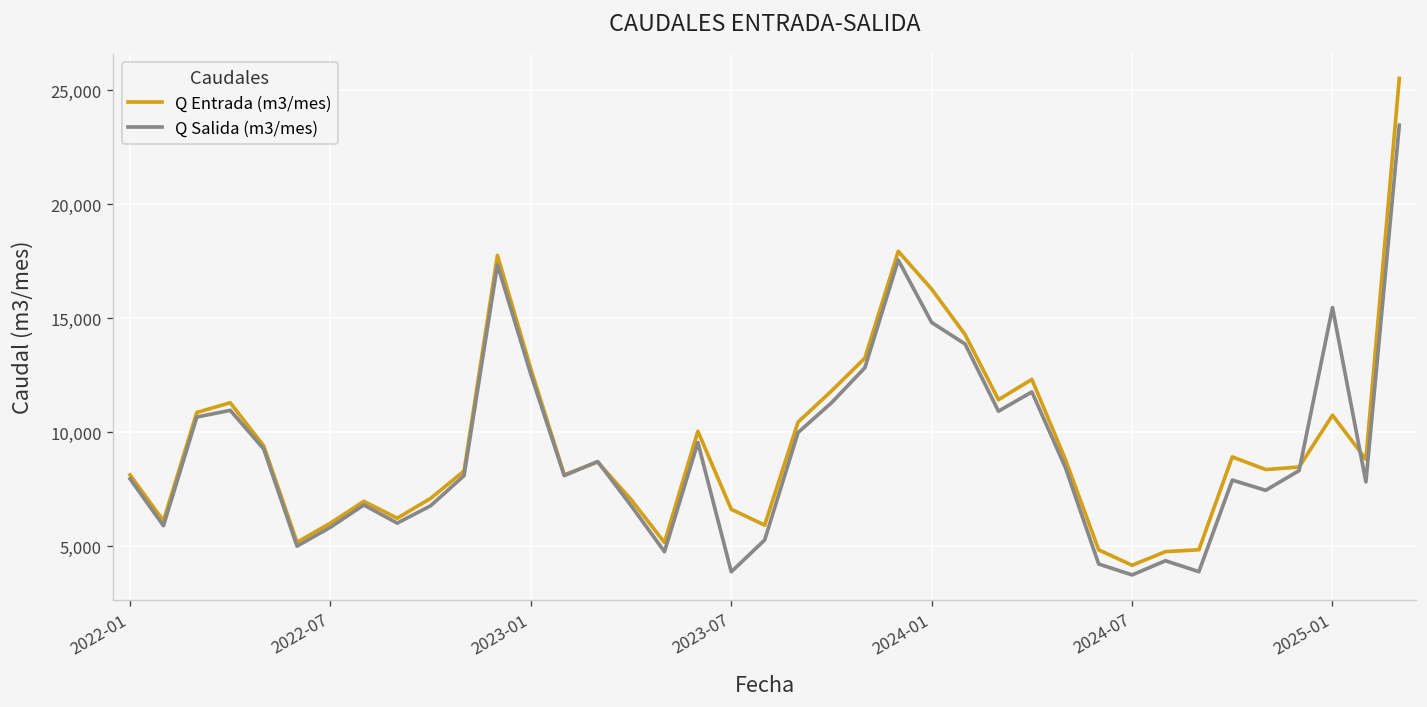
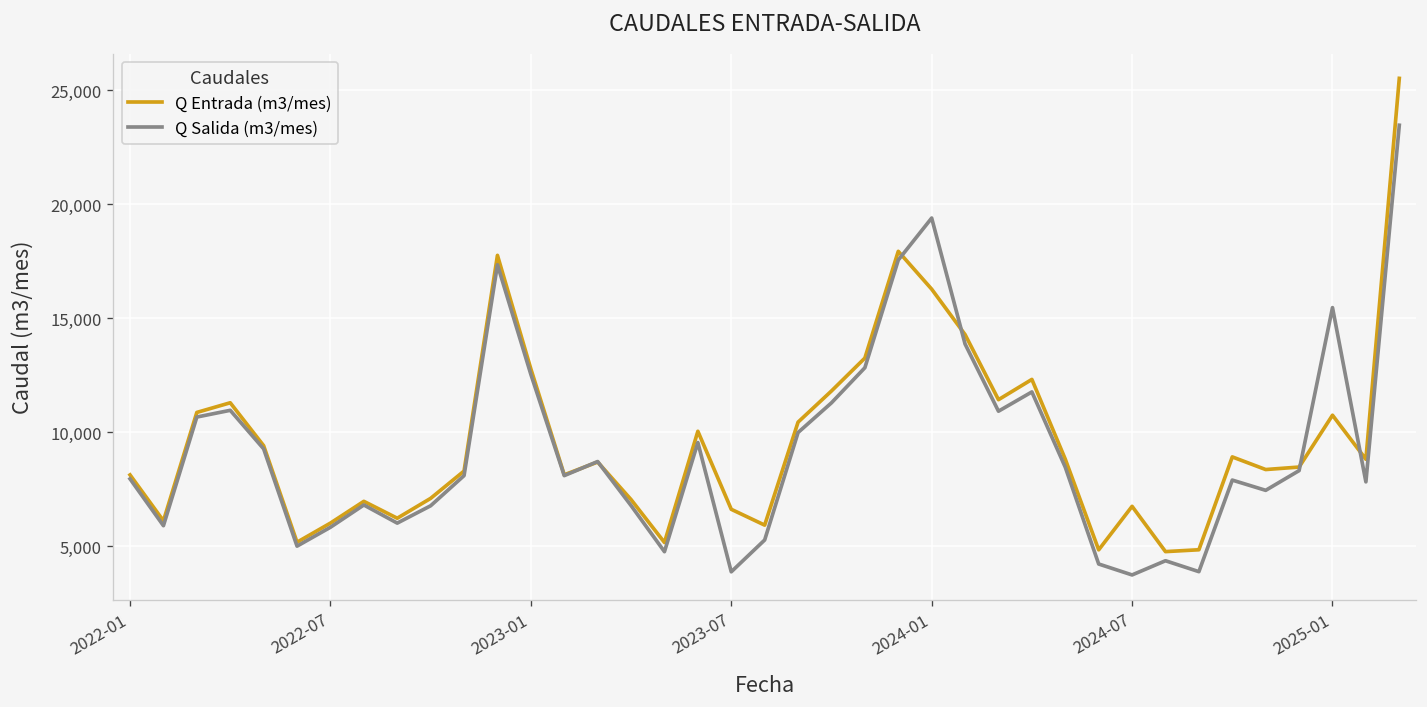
  {
    "Q Entrada (m3/mes)": {
      "2022-01": "8,100",
      "2022-07": "6,000",
      "2023-01": "12,800",
      "2023-07": "6,600",
      "2024-01": "16,300",
-     "2024-07": "4,200",
+     "2024-07": "6,800",
      "2025-01": "10,800"
    },
    "Q Salida (m3/mes)": {
      "2022-01": "8,000",
      "2022-07": "5,800",
      "2023-01": "12,500",
      "2023-07": "3,900",
-     "2024-01": "14,800",
+     "2024-01": "19,400",
      "2024-07": "3,800",
      "2025-01": "15,500"
    }
  }
